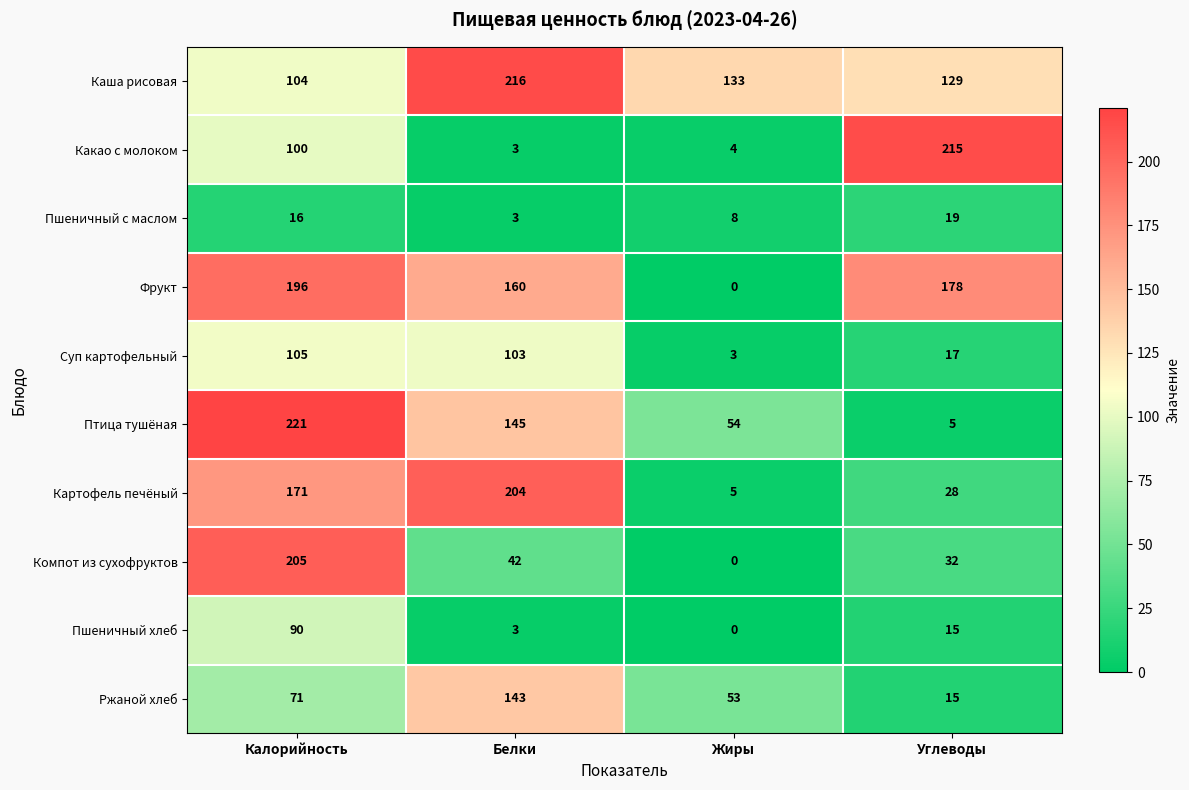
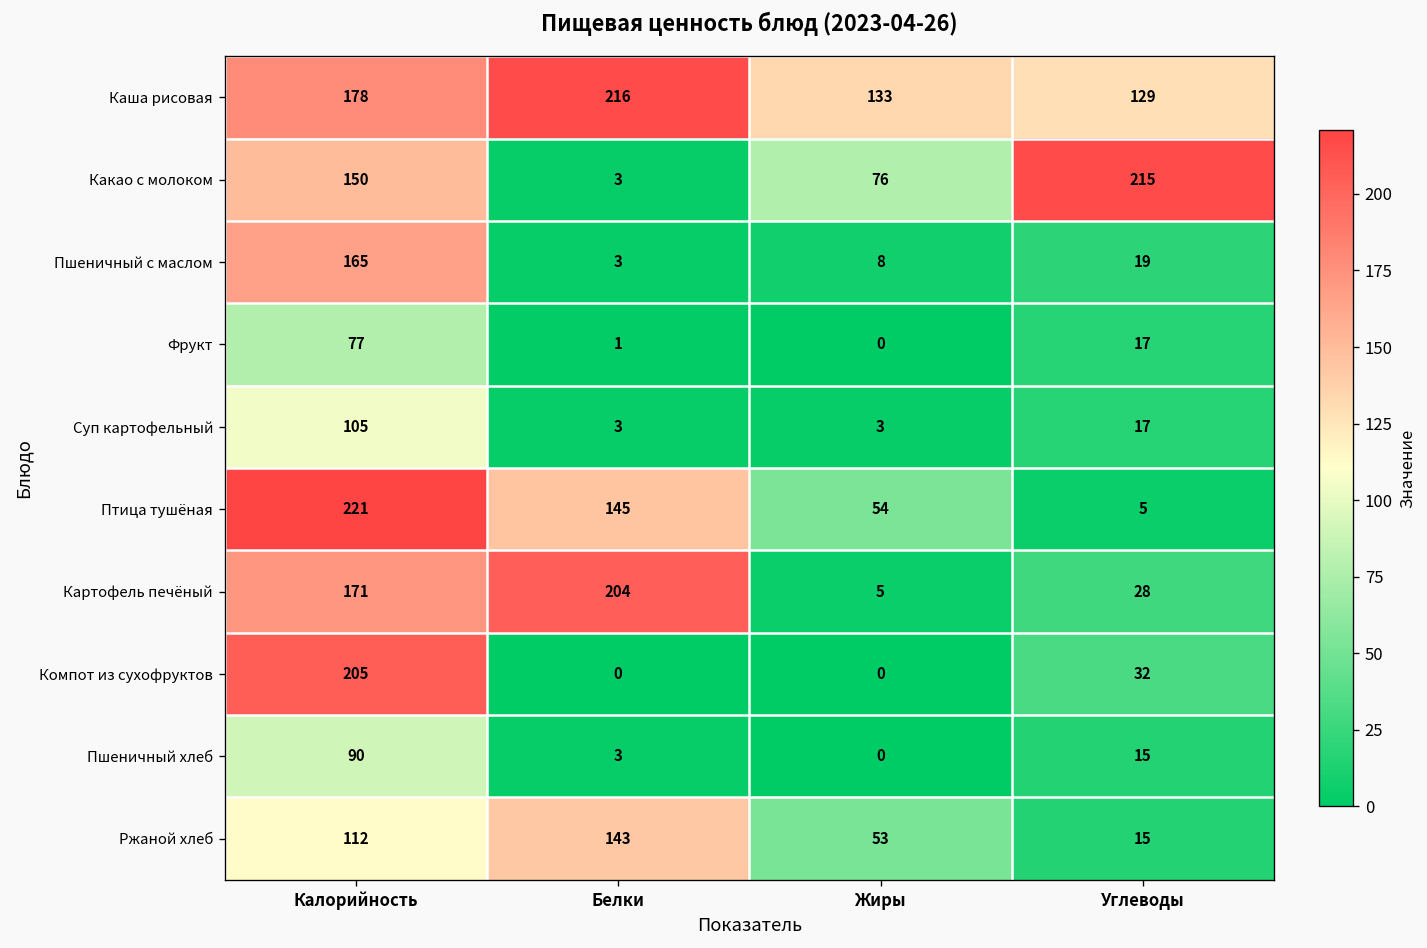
  {
    "Каша рисовая": {
-     "Калорийность": 104,
+     "Калорийность": 178,
      "Белки": 216,
      "Жиры": 133,
      "Углеводы": 129
    },
    "Какао с молоком": {
-     "Калорийность": 100,
+     "Калорийность": 150,
      "Белки": 3,
-     "Жиры": 4,
+     "Жиры": 76,
      "Углеводы": 215
    },
    "Пшеничный с маслом": {
-     "Калорийность": 16,
+     "Калорийность": 165,
      "Белки": 3,
      "Жиры": 8,
      "Углеводы": 19
    },
    "Фрукт": {
-     "Калорийность": 196,
-     "Белки": 160,
+     "Калорийность": 77,
+     "Белки": 1,
      "Жиры": 0,
-     "Углеводы": 178
+     "Углеводы": 17
    },
    "Суп картофельный": {
      "Калорийность": 105,
-     "Белки": 103,
+     "Белки": 3,
      "Жиры": 3,
      "Углеводы": 17
    },
    "Птица тушёная": {
      "Калорийность": 221,
      "Белки": 145,
      "Жиры": 54,
      "Углеводы": 5
    },
    "Картофель печёный": {
      "Калорийность": 171,
      "Белки": 204,
      "Жиры": 5,
      "Углеводы": 28
    },
    "Компот из сухофруктов": {
      "Калорийность": 205,
-     "Белки": 42,
+     "Белки": 0,
      "Жиры": 0,
      "Углеводы": 32
    },
    "Пшеничный хлеб": {
      "Калорийность": 90,
      "Белки": 3,
      "Жиры": 0,
      "Углеводы": 15
    },
    "Ржаной хлеб": {
-     "Калорийность": 71,
+     "Калорийность": 112,
      "Белки": 143,
      "Жиры": 53,
      "Углеводы": 15
    }
  }
